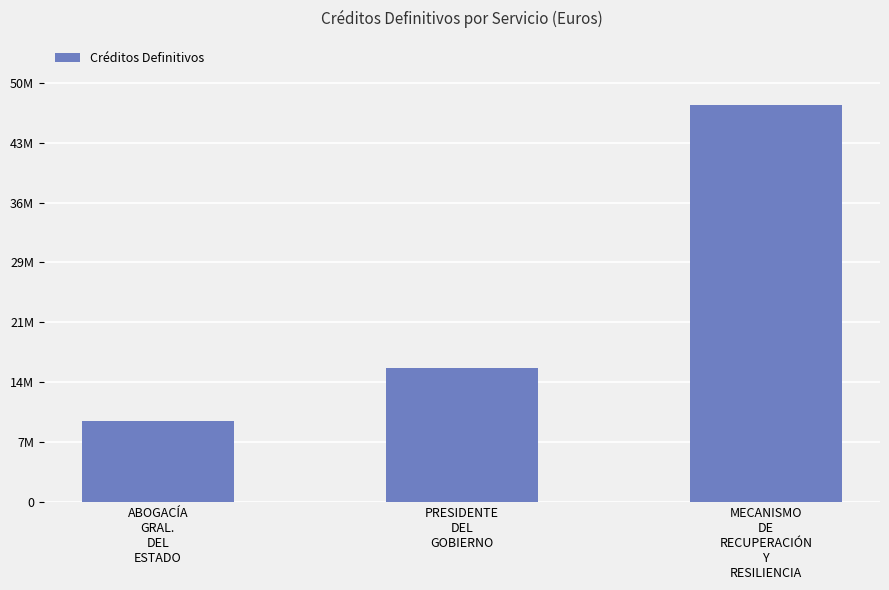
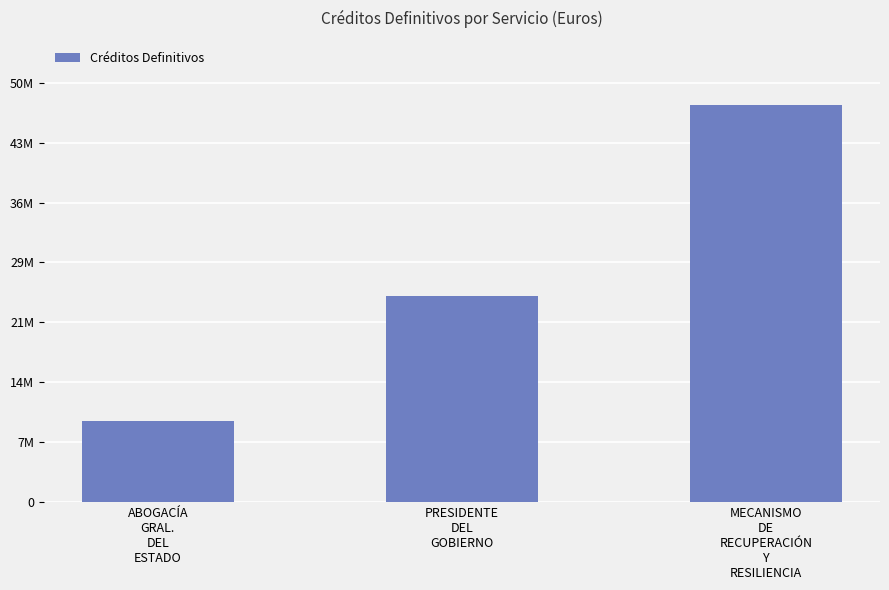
  {
    "ABOGACÍA GRAL. DEL ESTADO": 10000000,
-   "PRESIDENTE DEL GOBIERNO": 16000000,
+   "PRESIDENTE DEL GOBIERNO": 25000000,
    "MECANISMO DE RECUPERACIÓN Y RESILIENCIA": 47000000
  }
